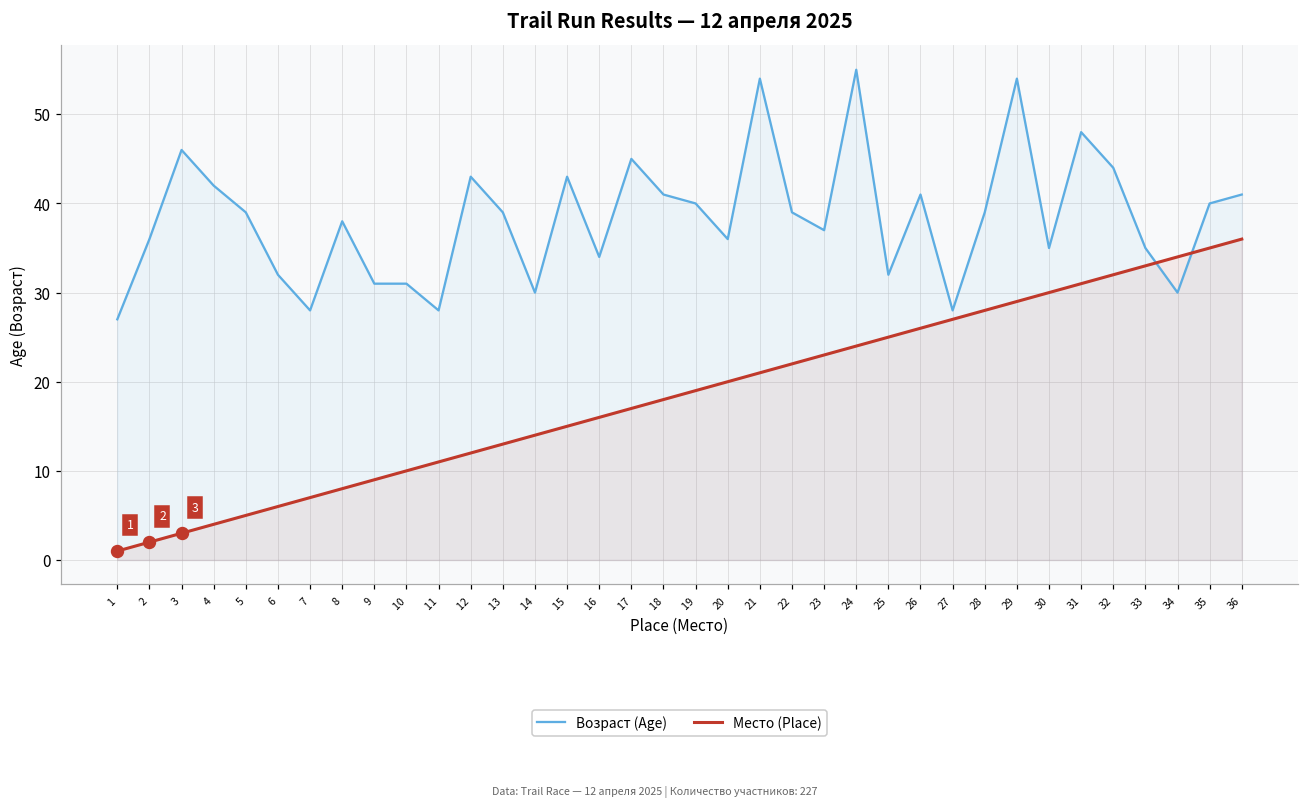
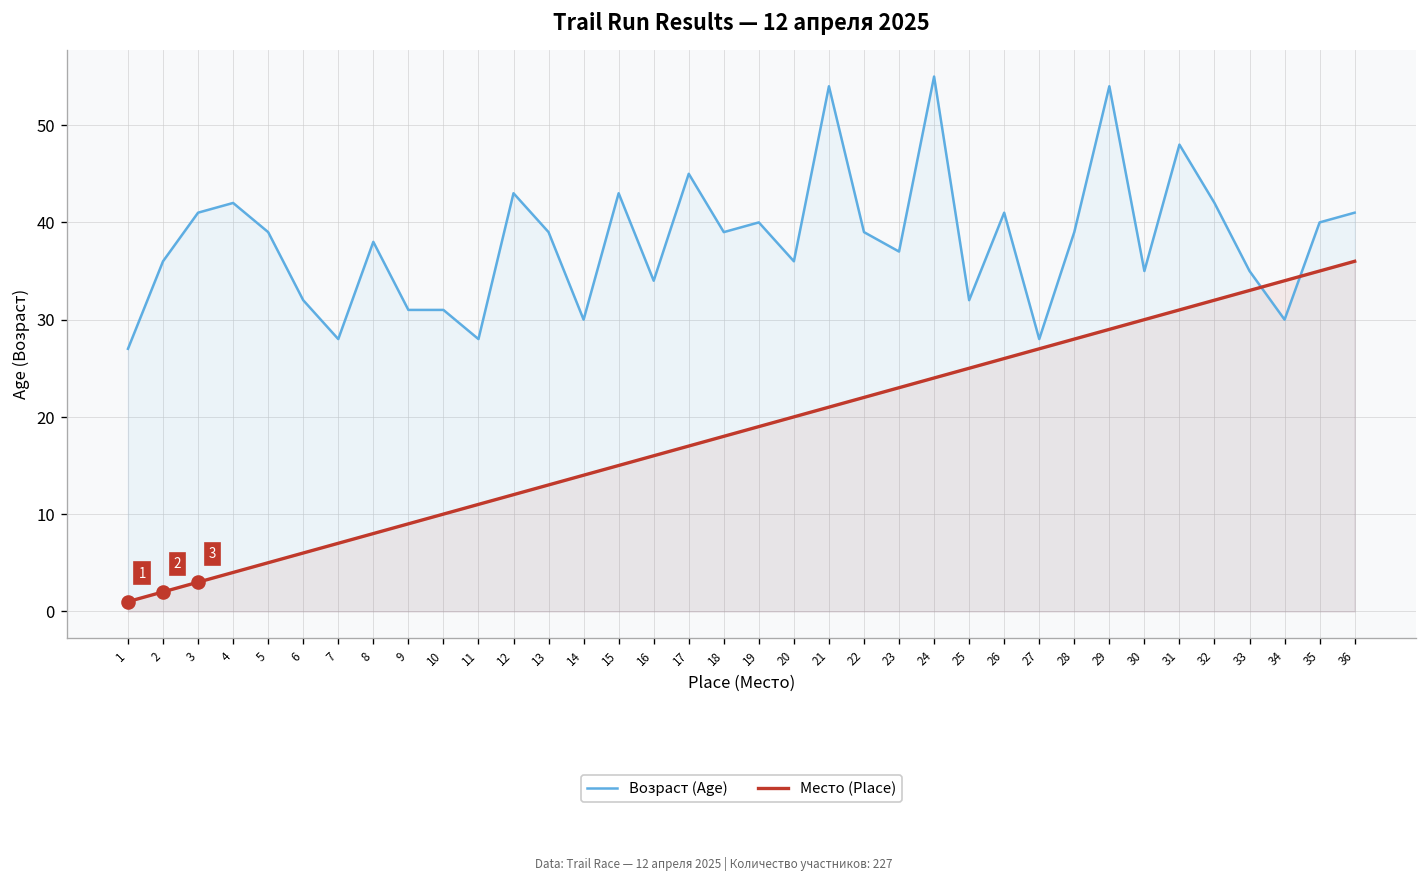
  {
    "Возраст (Age)": {
      "1": 27,
      "2": 36,
-     "3": 46,
+     "3": 41,
      "4": 42,
      "5": 39,
      "6": 32,
      "7": 28,
      "8": 38,
      "9": 31,
      "10": 31,
      "11": 28,
      "12": 43,
      "13": 39,
      "14": 30,
      "15": 43,
      "16": 34,
      "17": 45,
-     "18": 41,
+     "18": 39,
      "19": 40,
      "20": 36,
      "21": 54,
      "22": 39,
      "23": 37,
      "24": 55,
      "25": 32,
      "26": 41,
      "27": 28,
      "28": 39,
      "29": 54,
      "30": 35,
      "31": 48,
-     "32": 44,
+     "32": 42,
      "33": 35,
      "34": 30,
      "35": 40,
      "36": 41
    }
  }
